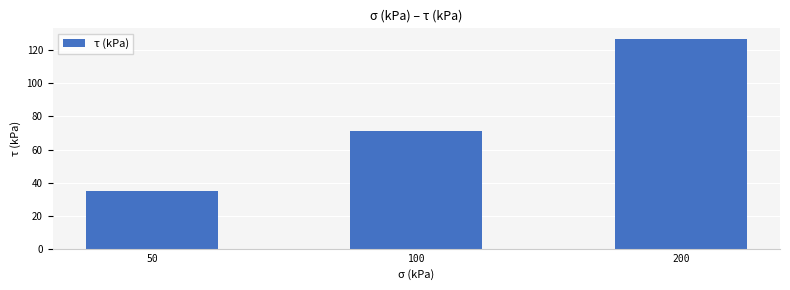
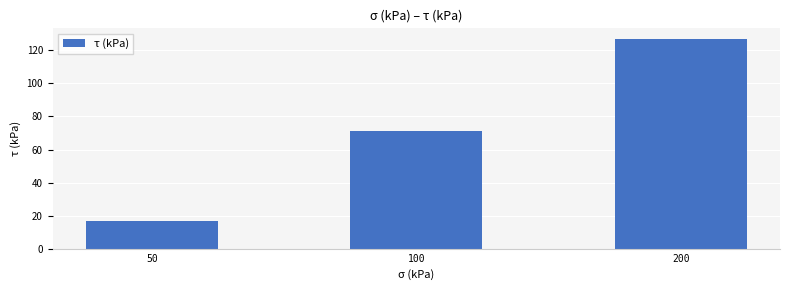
  {
-   "50": 35,
+   "50": 17,
    "100": 71,
    "200": 127
  }
